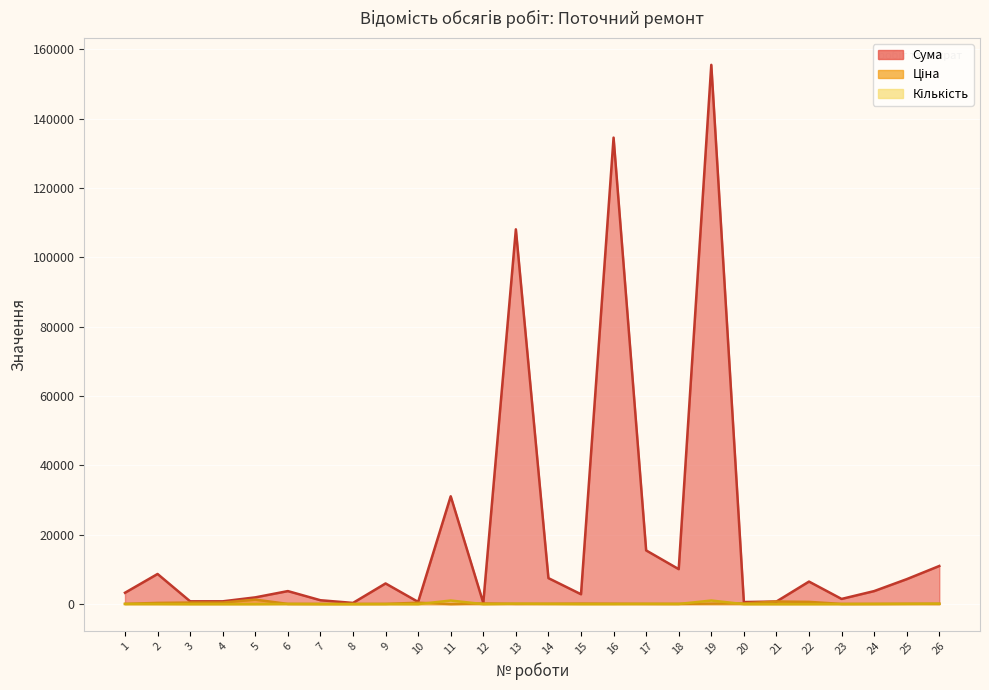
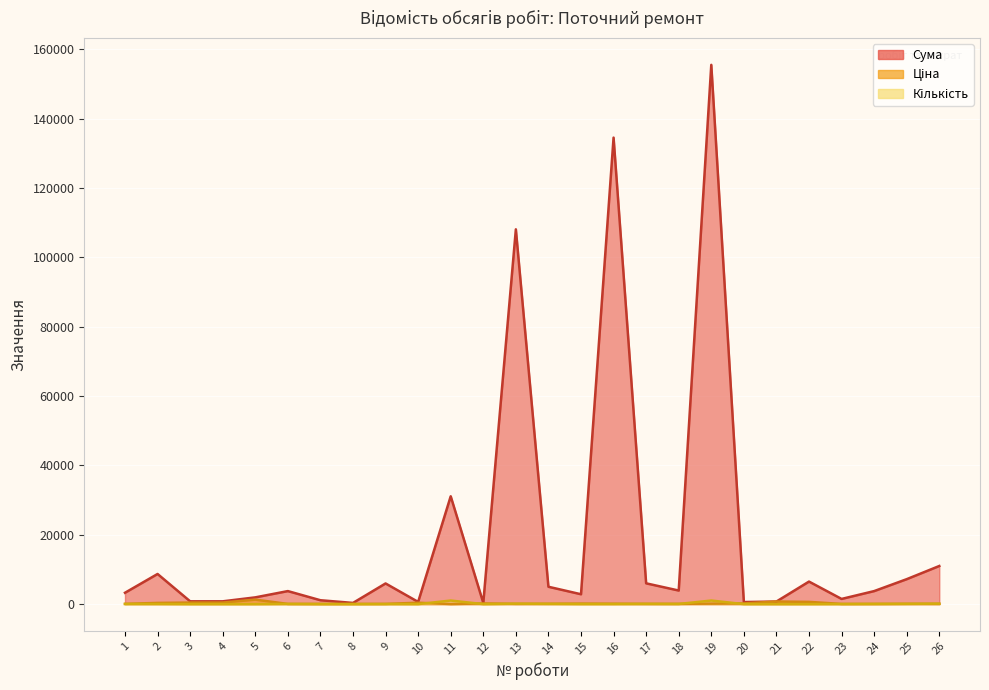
  {
    "Сума": {
      "1": 3000,
      "2": 9000,
      "6": 4000,
      "7": 1000,
      "9": 6000,
      "11": 31000,
      "13": 108000,
-     "14": 8000,
+     "14": 5000,
      "15": 3000,
      "16": 135000,
-     "17": 15000,
-     "18": 10000,
+     "17": 6000,
+     "18": 4000,
      "19": 156000,
      "22": 7000,
      "23": 2000,
      "24": 4000,
      "25": 7000,
      "26": 11000
    },
    "Ціна": {
      "11": 0,
      "19": 0
    },
    "Кількість": {
      "5": 0,
      "11": 1000,
      "19": 1000,
      "21": 0
    }
  }
